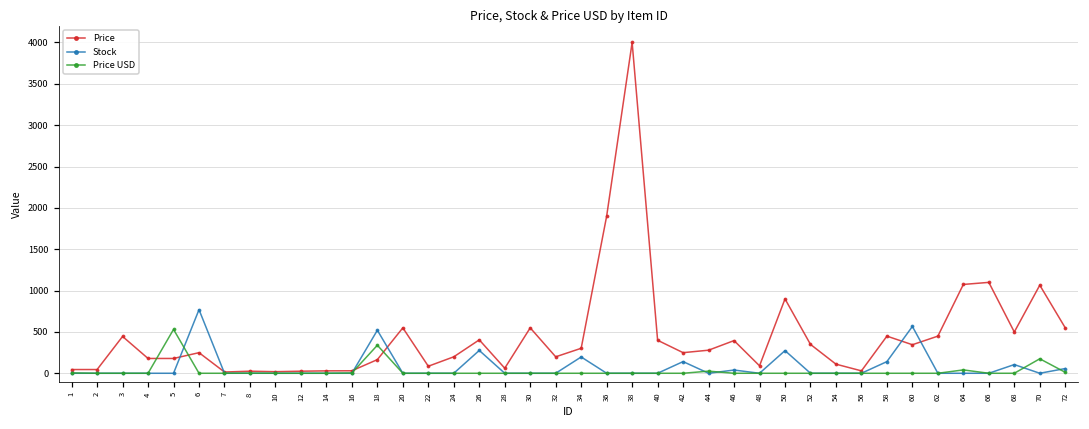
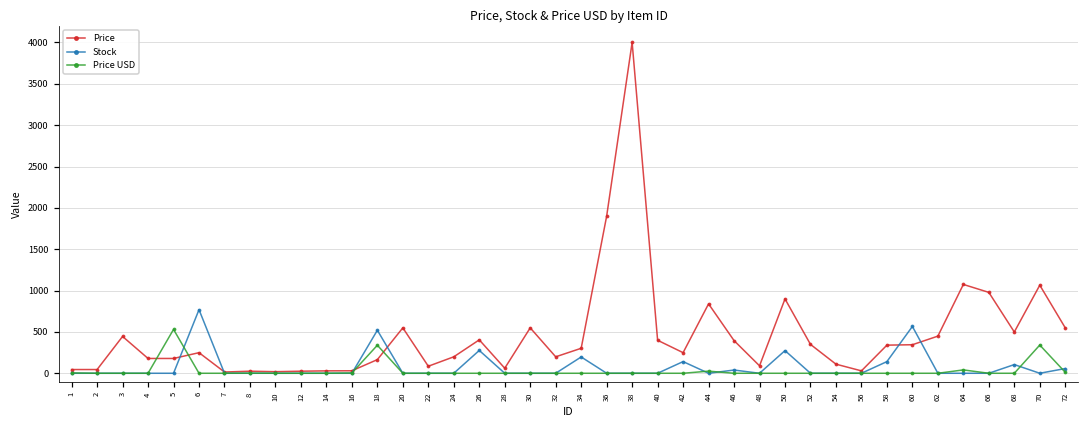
  {
    "Price": {
      "1": 0,
      "2": 0,
      "3": 400,
      "4": 200,
      "5": 200,
      "6": 200,
      "18": 200,
      "20": 500,
      "22": 100,
      "24": 200,
      "26": 400,
      "28": 100,
      "30": 500,
      "32": 200,
      "34": 300,
      "36": 1900,
      "38": 4000,
      "40": 400,
      "42": 200,
-     "44": 300,
+     "44": 800,
      "46": 400,
      "48": 100,
      "50": 900,
      "52": 300,
      "54": 100,
-     "58": 400,
+     "58": 300,
      "60": 300,
      "62": 400,
      "64": 1100,
-     "66": 1100,
+     "66": 1000,
      "68": 500,
      "70": 1100,
      "72": 500
    },
    "Stock": {
      "5": 0,
      "6": 800,
      "18": 500,
      "26": 300,
      "34": 200,
      "42": 100,
      "46": 0,
      "50": 300,
      "58": 100,
      "60": 600,
      "64": 0,
      "68": 100,
      "70": 0,
      "72": 100
    },
    "Price USD": {
      "5": 500,
      "6": 0,
      "18": 300,
      "26": 0,
      "34": 0,
      "42": 0,
      "46": 0,
      "50": 0,
      "58": 0,
      "60": 0,
      "64": 0,
      "68": 0,
-     "70": 200,
+     "70": 300,
      "72": 0
    }
  }
